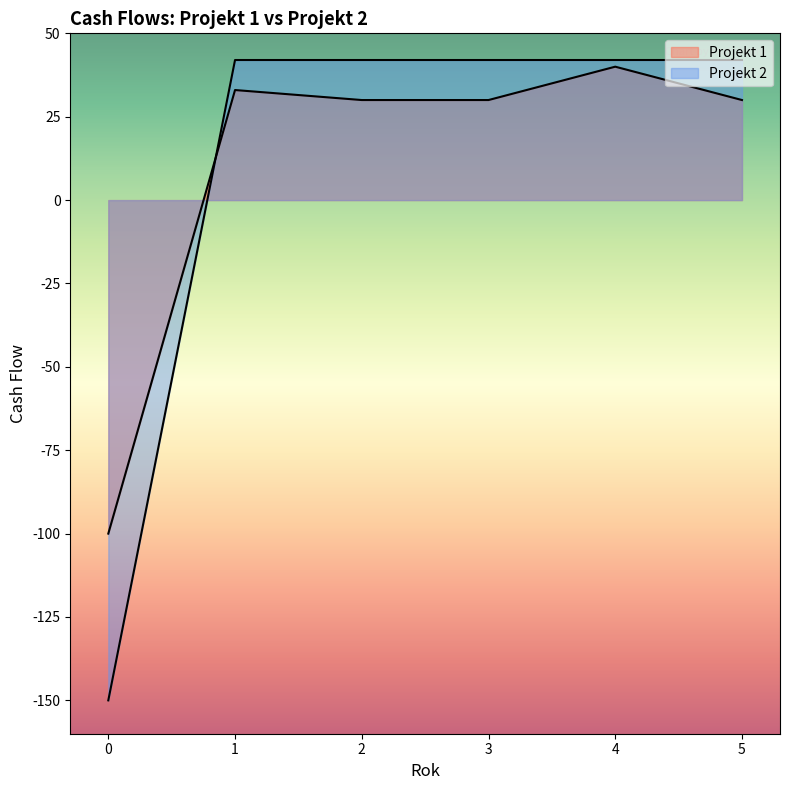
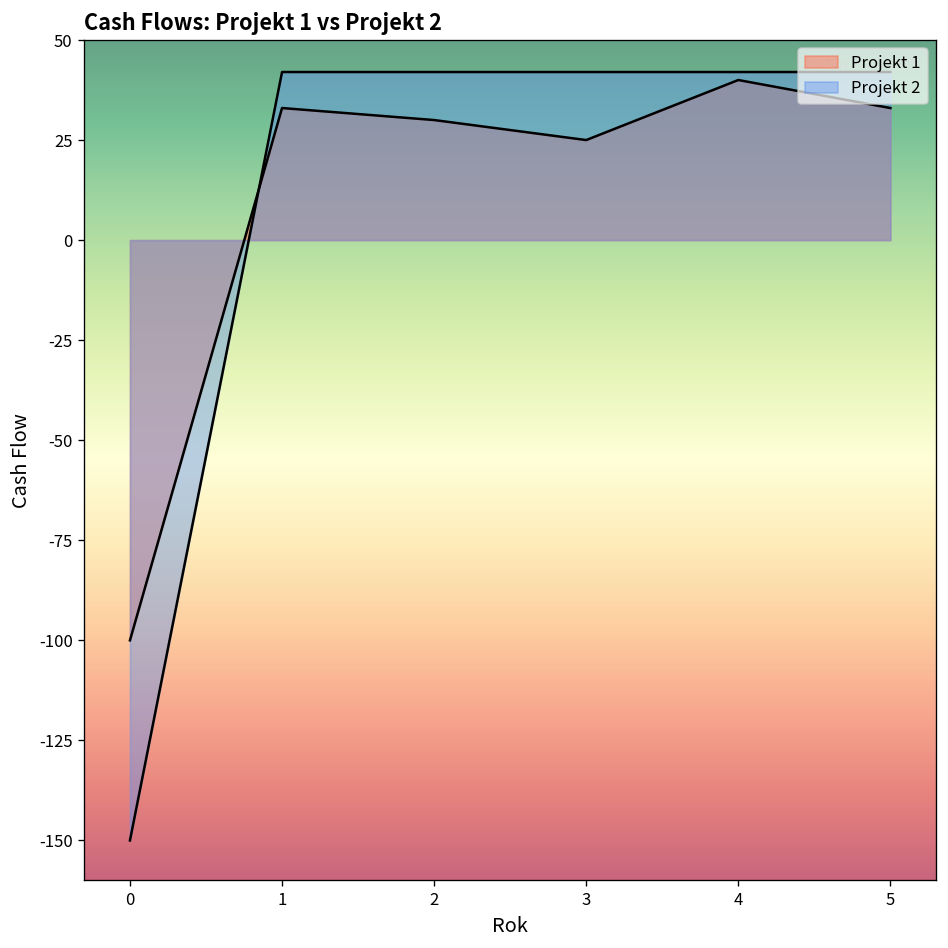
  {
    "Projekt 1": {
-     "3": 30,
-     "5": 30
+     "3": 25,
+     "5": 33
    }
  }
